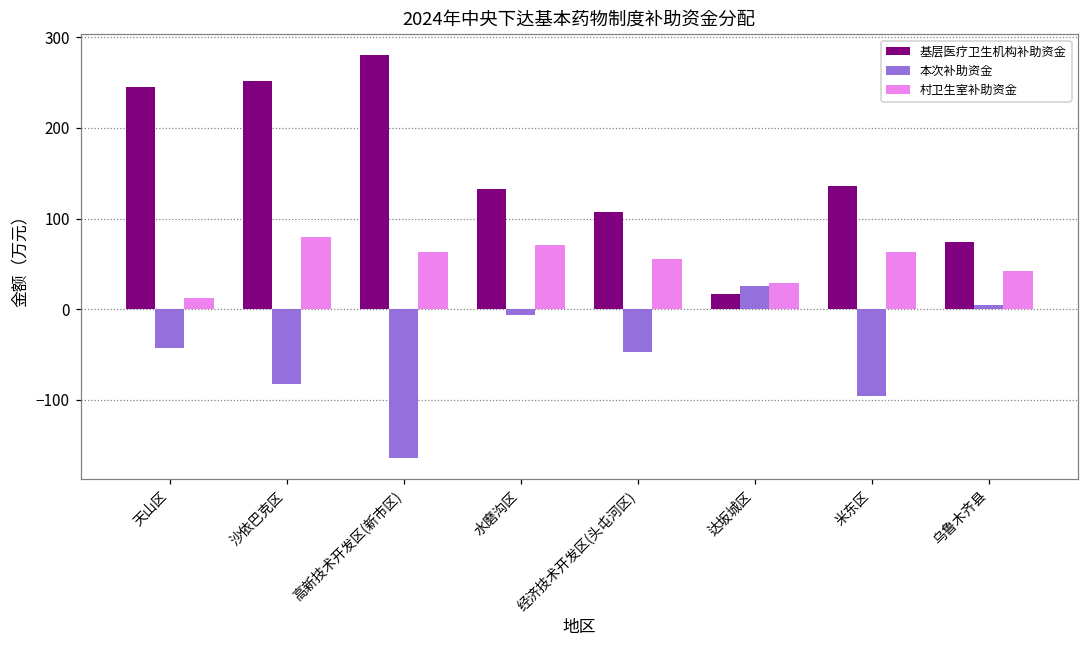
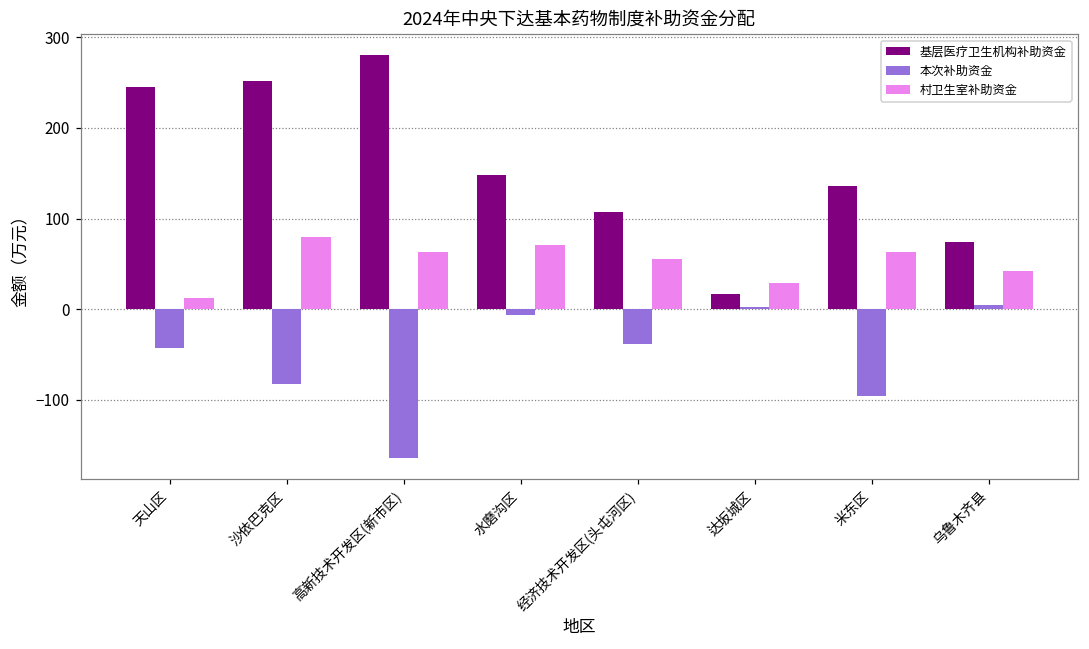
  {
    "基层医疗卫生机构补助资金": {
      "天山区": 240,
      "沙依巴克区": 250,
      "高新技术开发区(新市区)": 280,
-     "水磨沟区": 130,
+     "水磨沟区": 150,
      "经济技术开发区(头屯河区)": 110,
      "达坂城区": 20,
      "米东区": 140,
      "乌鲁木齐县": 70
    },
    "本次补助资金": {
      "天山区": -40,
      "沙依巴克区": -80,
      "高新技术开发区(新市区)": -160,
      "水磨沟区": -10,
-     "经济技术开发区(头屯河区)": -50,
-     "达坂城区": 30,
+     "经济技术开发区(头屯河区)": -40,
+     "达坂城区": 0,
      "米东区": -100,
      "乌鲁木齐县": 0
    },
    "村卫生室补助资金": {
      "天山区": 10,
      "沙依巴克区": 80,
      "高新技术开发区(新市区)": 60,
      "水磨沟区": 70,
      "经济技术开发区(头屯河区)": 60,
      "达坂城区": 30,
      "米东区": 60,
      "乌鲁木齐县": 40
    }
  }
